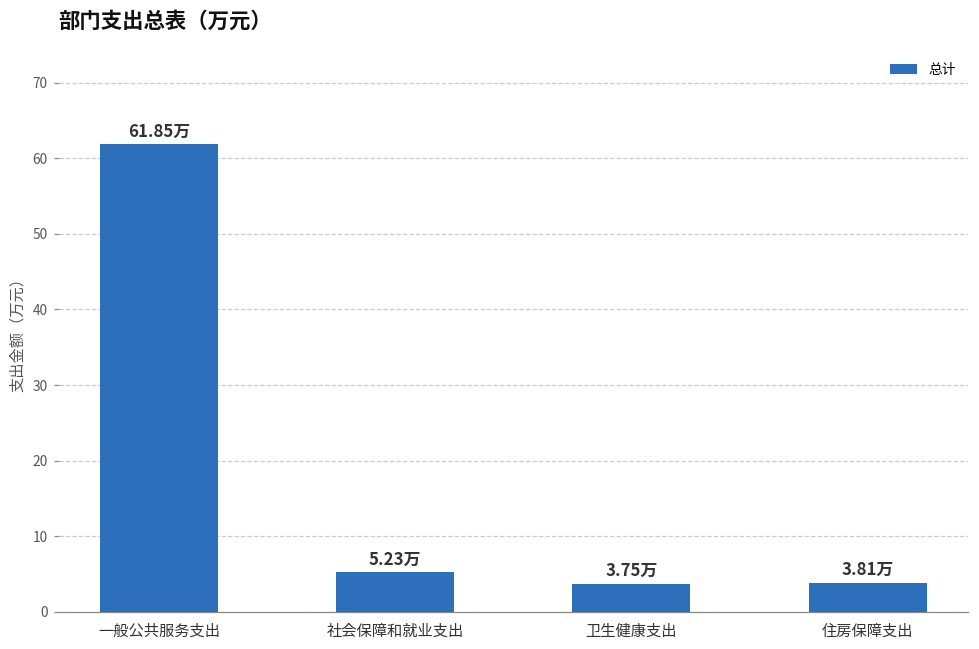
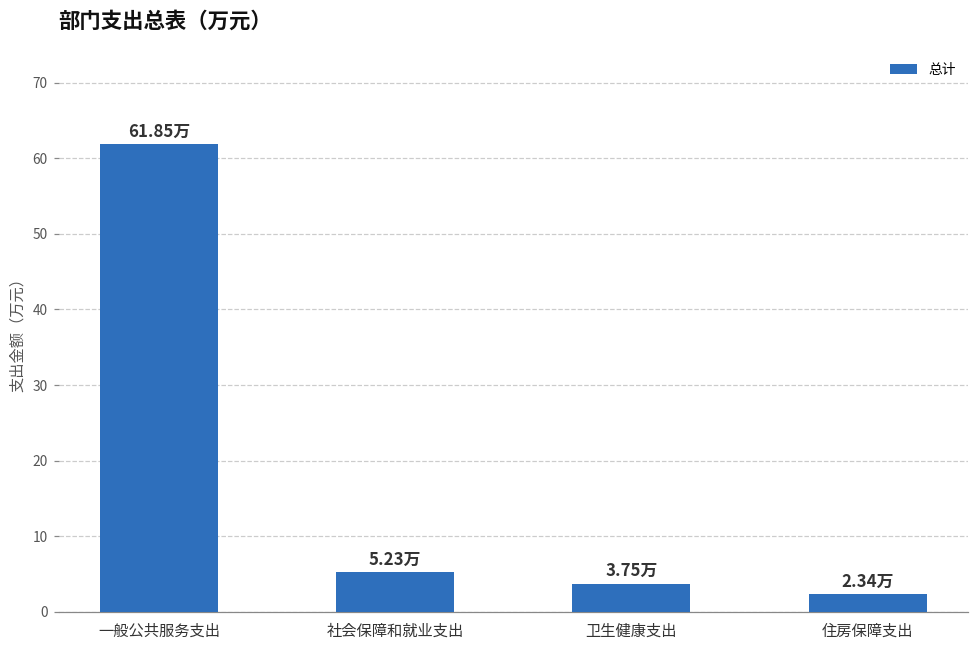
  {
    "一般公共服务支出": "61.85万",
    "社会保障和就业支出": "5.23万",
    "卫生健康支出": "3.75万",
-   "住房保障支出": "3.81万"
+   "住房保障支出": "2.34万"
  }
